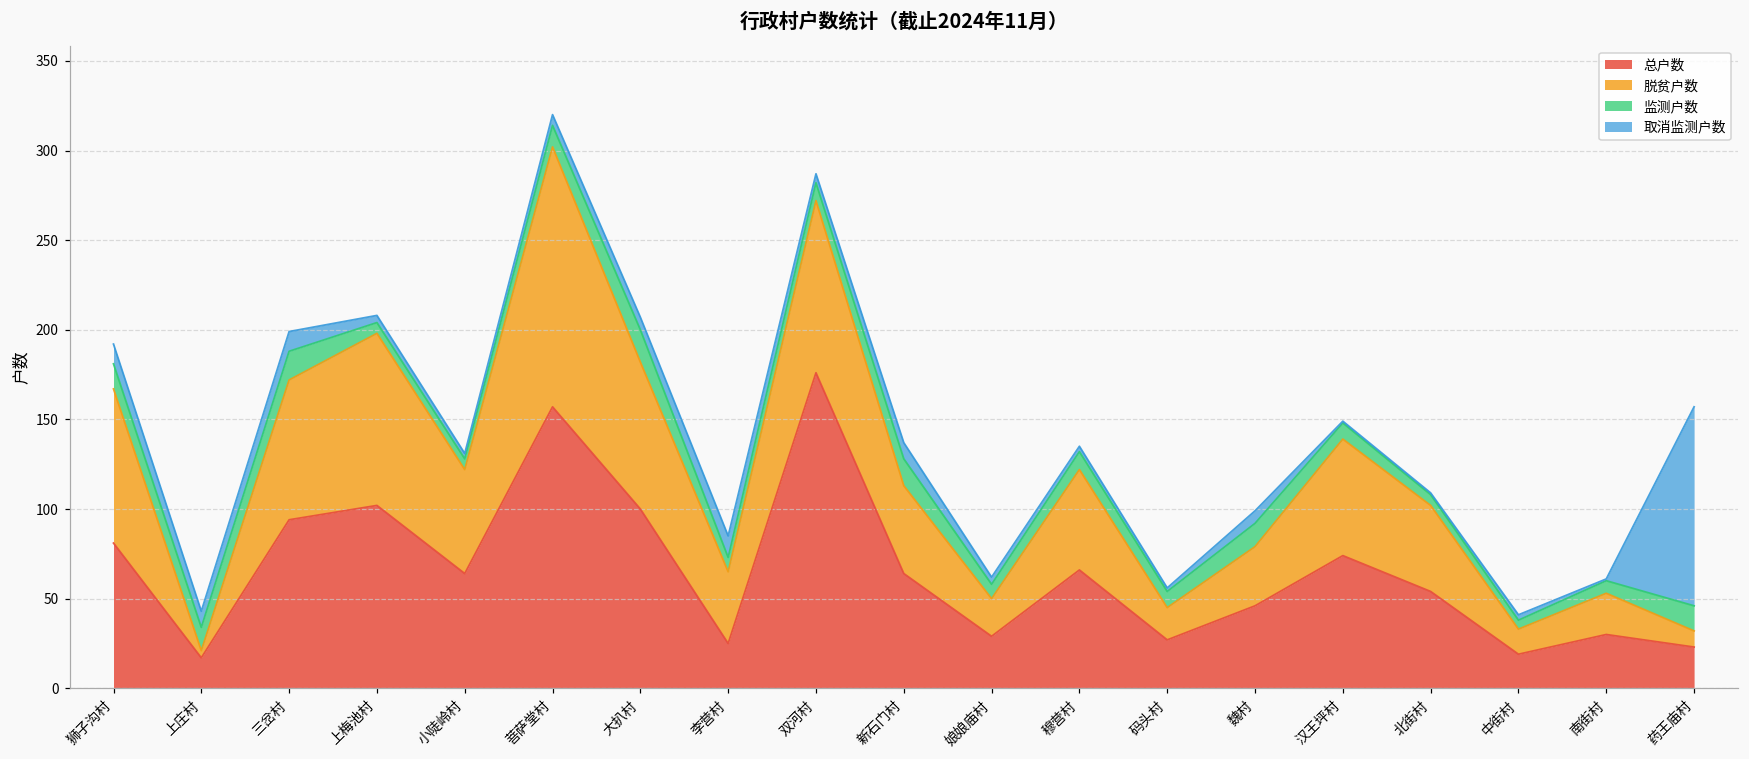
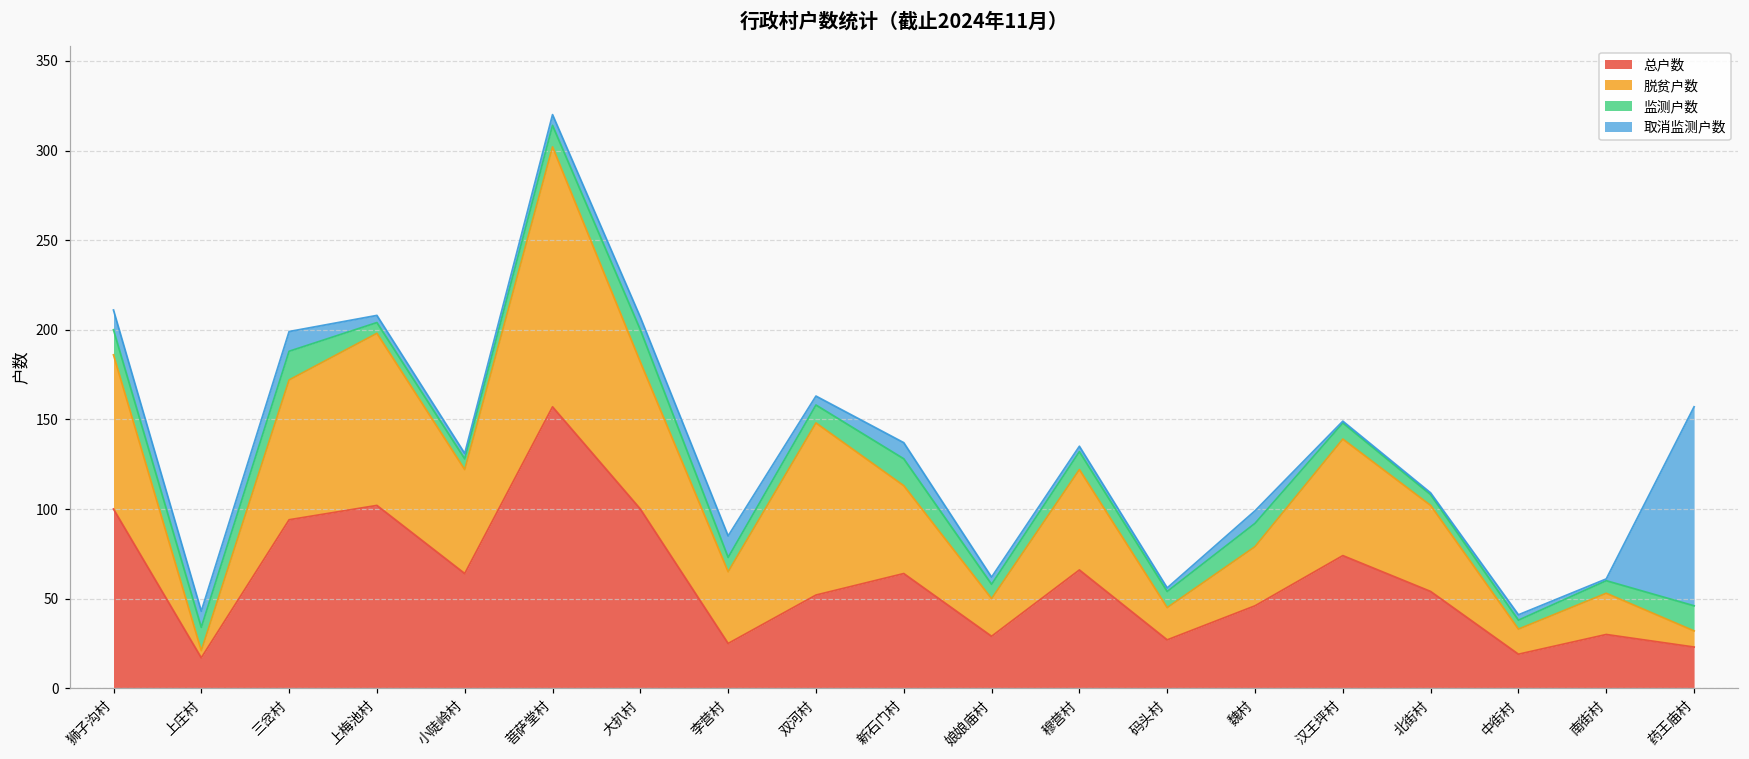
  {
    "总户数": {
-     "狮子沟村": 81,
+     "狮子沟村": 100,
      "上庄村": 17,
      "三岔村": 94,
      "上梅池村": 102,
      "小陡岭村": 64,
      "菩萨堂村": 157,
      "大扒村": 100,
      "李营村": 25,
-     "双河村": 176,
+     "双河村": 52,
      "新石门村": 64,
      "娘娘庙村": 29,
      "穆营村": 66,
      "码头村": 27,
      "魏村": 46,
      "汉王坪村": 74,
      "北街村": 54,
      "中街村": 19,
      "南街村": 30,
      "药王庙村": 23
    },
    "脱贫户数": {
      "狮子沟村": 86,
      "上庄村": 4,
      "三岔村": 78,
      "上梅池村": 96,
      "小陡岭村": 58,
      "菩萨堂村": 145,
      "大扒村": 82,
      "李营村": 40,
      "双河村": 96,
      "新石门村": 49,
      "娘娘庙村": 21,
      "穆营村": 56,
      "码头村": 18,
      "魏村": 33,
      "汉王坪村": 65,
      "北街村": 48,
      "中街村": 14,
      "南街村": 23,
      "药王庙村": 9
    },
    "监测户数": {
      "狮子沟村": 14,
      "上庄村": 13,
      "三岔村": 16,
      "上梅池村": 6,
      "小陡岭村": 6,
      "菩萨堂村": 12,
      "大扒村": 18,
      "李营村": 8,
      "双河村": 10,
      "新石门村": 15,
      "娘娘庙村": 8,
      "穆营村": 10,
      "码头村": 9,
      "魏村": 13,
      "中街村": 5,
      "药王庙村": 14
    },
    "取消监测户数": {
      "狮子沟村": 11,
      "上庄村": 9,
      "三岔村": 11,
      "上梅池村": 4,
      "小陡岭村": 3,
      "菩萨堂村": 6,
      "大扒村": 7,
      "李营村": 12,
      "双河村": 5,
      "新石门村": 9,
      "娘娘庙村": 4,
      "穆营村": 3,
      "码头村": 2,
      "魏村": 7,
      "中街村": 3,
      "药王庙村": 111
    }
  }
